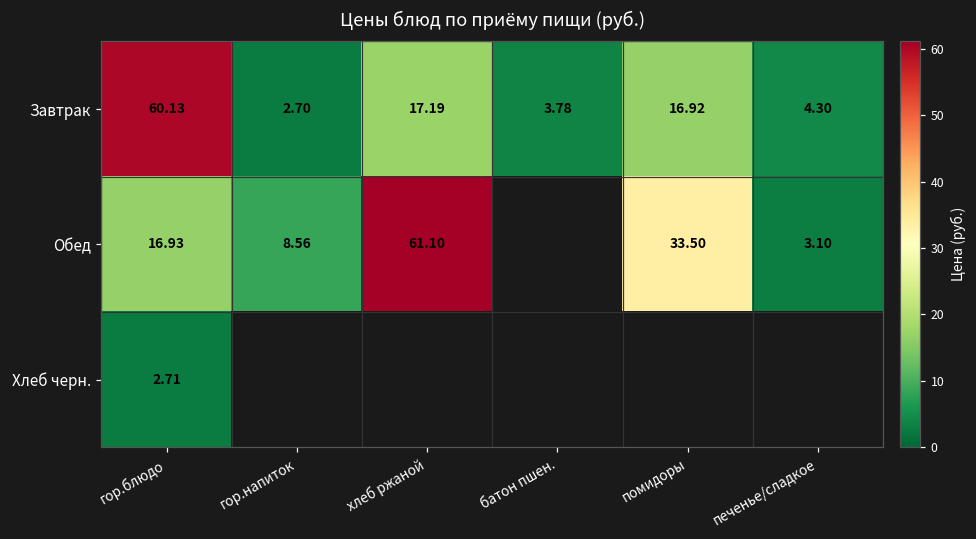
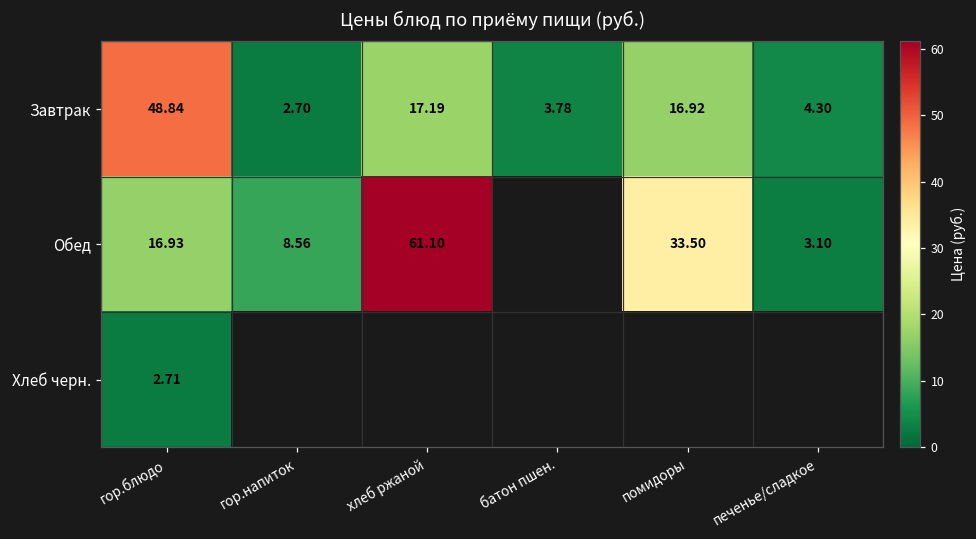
  {
    "Завтрак": {
-     "гор.блюдо": 60.13,
+     "гор.блюдо": 48.84,
      "гор.напиток": 2.70,
      "хлеб ржаной": 17.19,
      "батон пшен.": 3.78,
      "помидоры": 16.92,
      "печенье/сладкое": 4.30
    },
    "Обед": {
      "гор.блюдо": 16.93,
      "гор.напиток": 8.56,
      "хлеб ржаной": 61.10,
      "помидоры": 33.50,
      "печенье/сладкое": 3.10
    },
    "Хлеб черн.": {
      "гор.блюдо": 2.71
    }
  }
